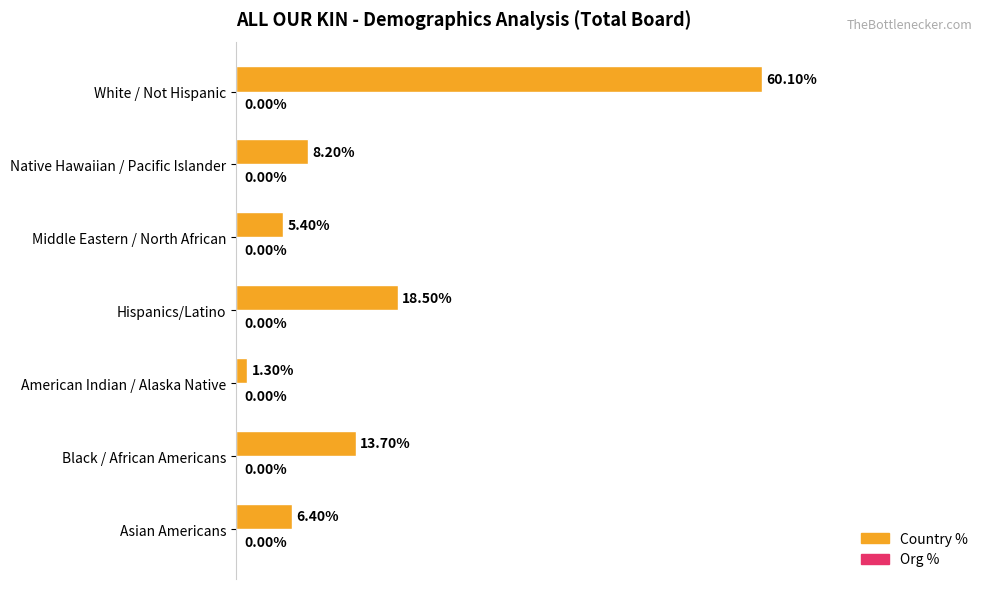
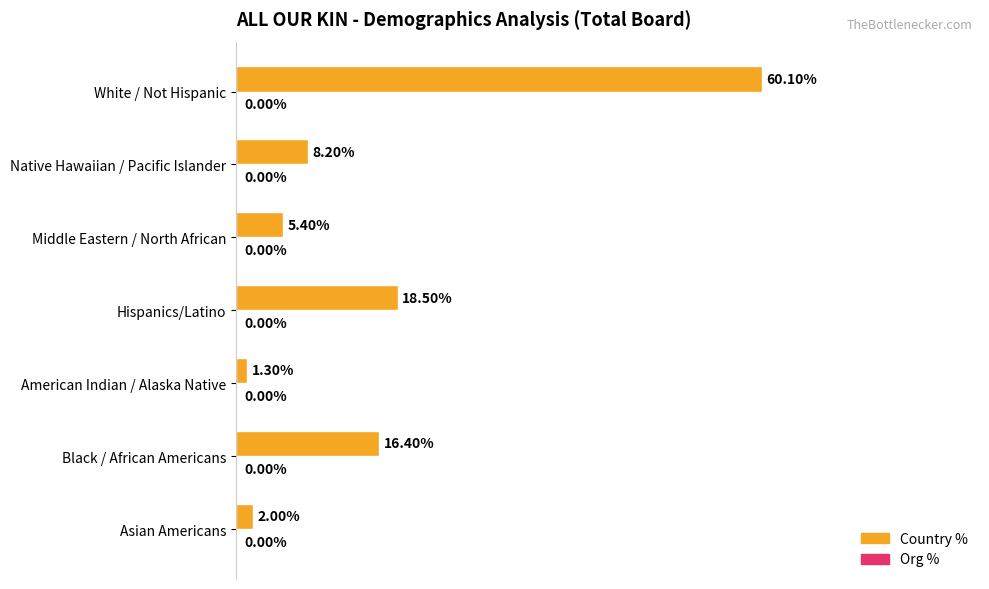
  {
    "Country %": {
      "White / Not Hispanic": "60.10%",
      "Native Hawaiian / Pacific Islander": "8.20%",
      "Middle Eastern / North African": "5.40%",
      "Hispanics/Latino": "18.50%",
      "American Indian / Alaska Native": "1.30%",
-     "Black / African Americans": "13.70%",
-     "Asian Americans": "6.40%"
+     "Black / African Americans": "16.40%",
+     "Asian Americans": "2.00%"
    },
    "Org %": {
      "White / Not Hispanic": "0.00%",
      "Native Hawaiian / Pacific Islander": "0.00%",
      "Middle Eastern / North African": "0.00%",
      "Hispanics/Latino": "0.00%",
      "American Indian / Alaska Native": "0.00%",
      "Black / African Americans": "0.00%",
      "Asian Americans": "0.00%"
    }
  }
